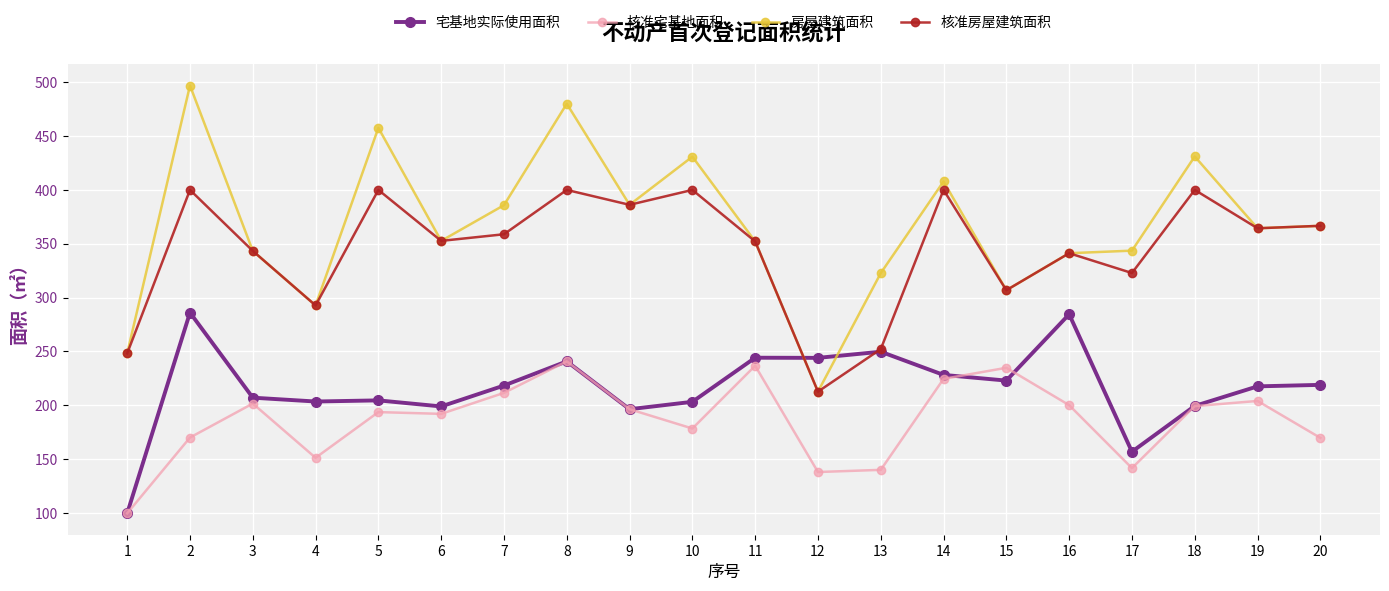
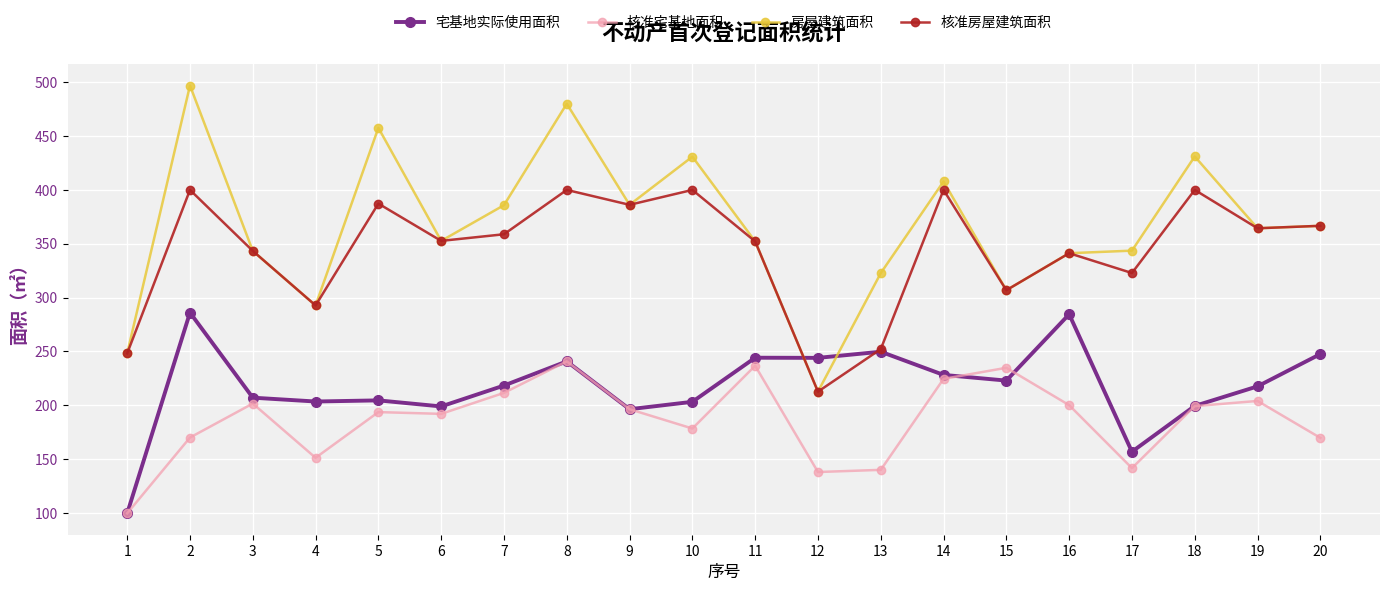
  {
    "宅基地实际使用面积": {
      "2": 286,
      "3": 207,
      "4": 203,
      "5": 205,
      "6": 199,
      "7": 218,
      "10": 203,
      "11": 244,
      "12": 244,
      "13": 250,
      "14": 228,
      "15": 223,
      "16": 285,
      "17": 157,
      "19": 218,
-     "20": 219
+     "20": 248
    },
    "核准宅基地面积": {
      "2": 170,
      "3": 202,
      "4": 151,
      "5": 194,
      "6": 192,
      "7": 212,
      "10": 178,
      "11": 237,
      "12": 138,
      "13": 140,
      "14": 225,
      "15": 235,
      "16": 200,
      "17": 142,
      "19": 204,
      "20": 170
    },
    "房屋建筑面积": {
      "2": 497,
      "5": 458,
      "7": 386,
      "8": 480,
      "10": 431,
      "13": 323,
      "14": 408,
      "17": 344,
      "18": 431
    },
    "核准房屋建筑面积": {
      "2": 400,
-     "5": 400,
+     "5": 387,
      "7": 359,
      "8": 400,
      "10": 400,
      "13": 252,
      "14": 400,
      "17": 323,
      "18": 400
    }
  }
